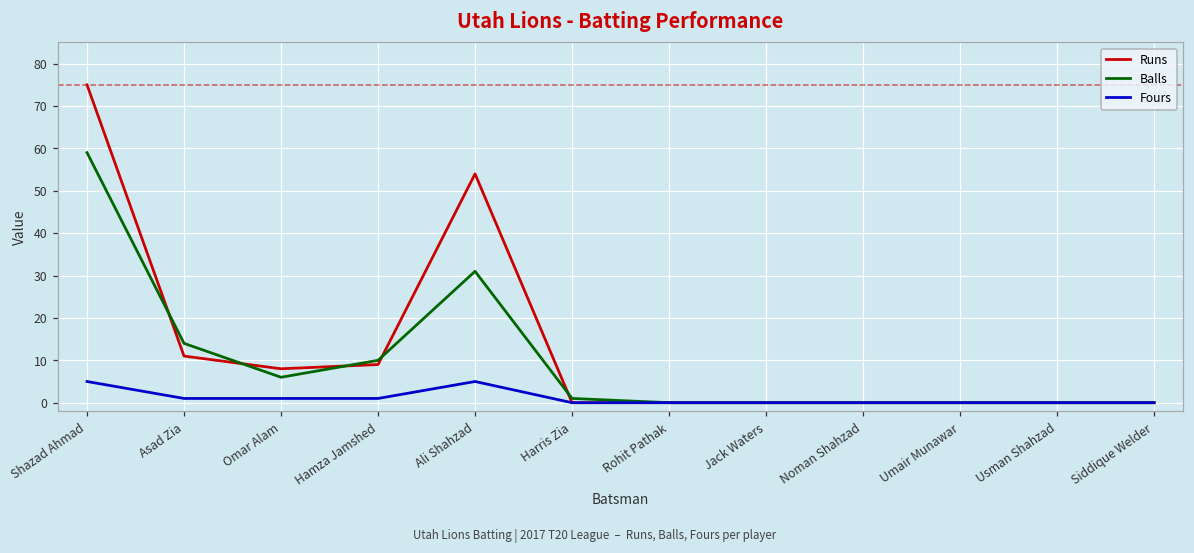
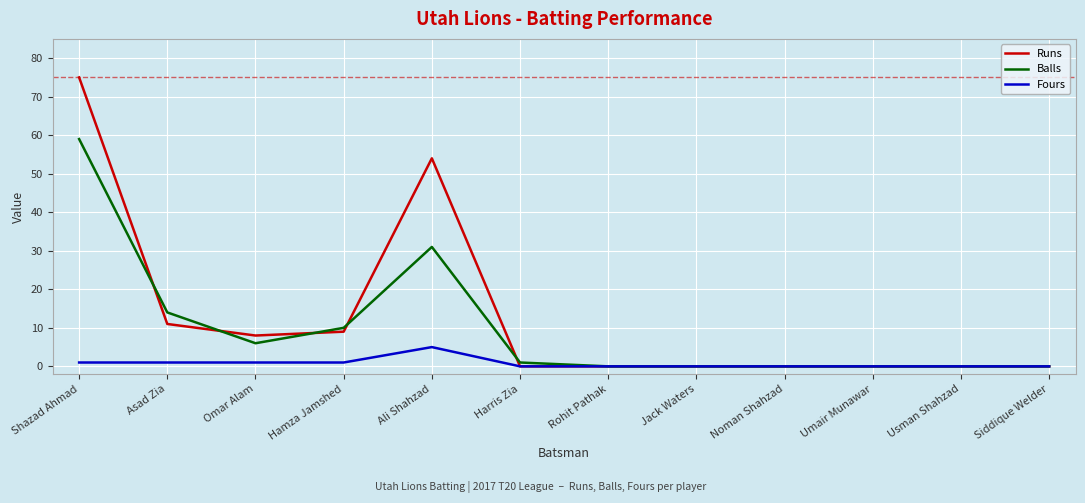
  {
    "Runs": {
      "Shazad Ahmad": 75,
      "Asad Zia": 11,
      "Omar Alam": 8,
      "Hamza Jamshed": 9,
      "Ali Shahzad": 54
    },
    "Balls": {
      "Shazad Ahmad": 59,
      "Asad Zia": 14,
      "Omar Alam": 6,
      "Hamza Jamshed": 10,
      "Ali Shahzad": 31,
      "Harris Zia": 1
    },
    "Fours": {
-     "Shazad Ahmad": 5,
+     "Shazad Ahmad": 1,
      "Asad Zia": 1,
      "Omar Alam": 1,
      "Hamza Jamshed": 1,
      "Ali Shahzad": 5
    }
  }
